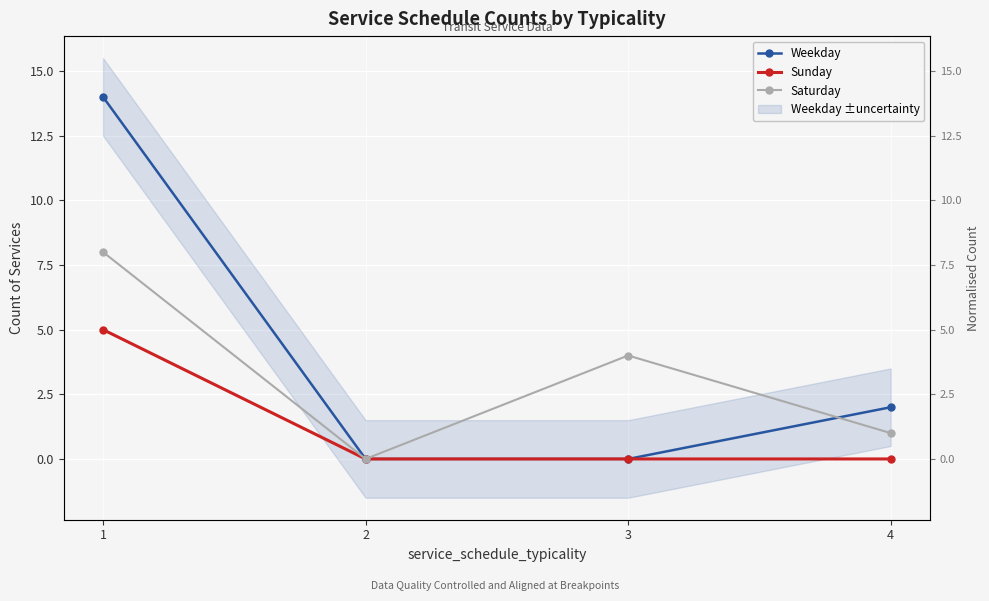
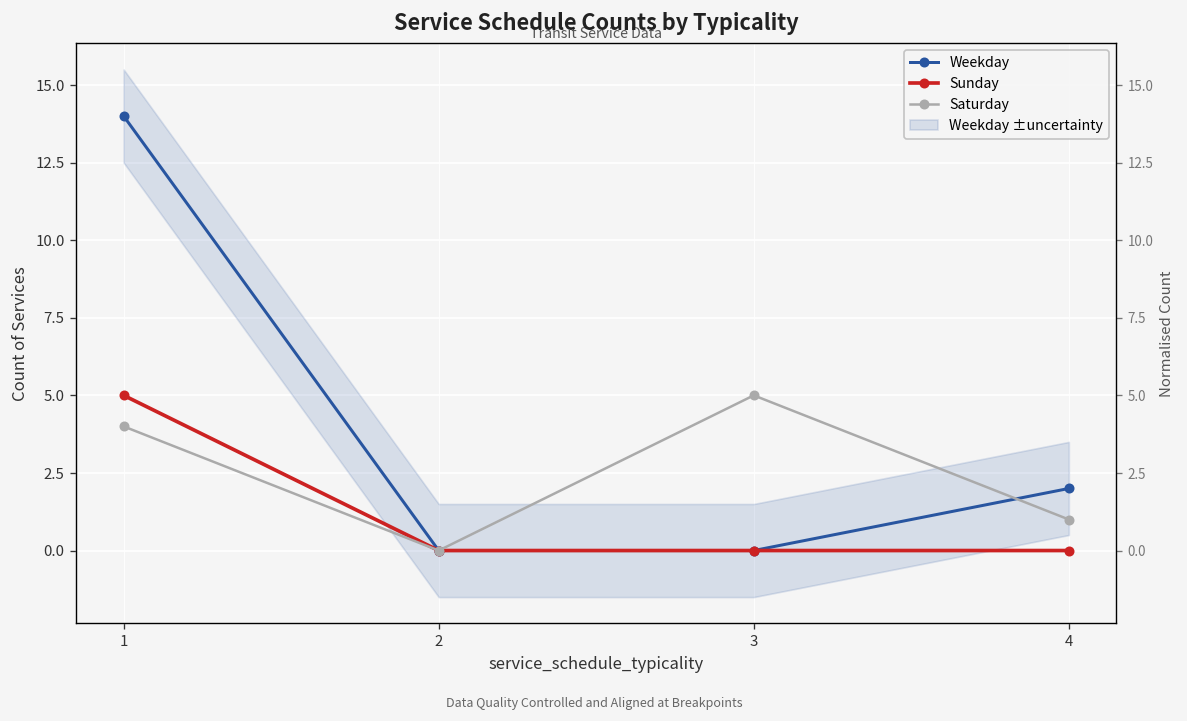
  {
    "Sunday": {
      "1": 5,
      "4": 0
    },
    "Saturday": {
-     "1": 8,
-     "3": 4,
+     "1": 4,
+     "3": 5,
      "4": 1
    }
  }
